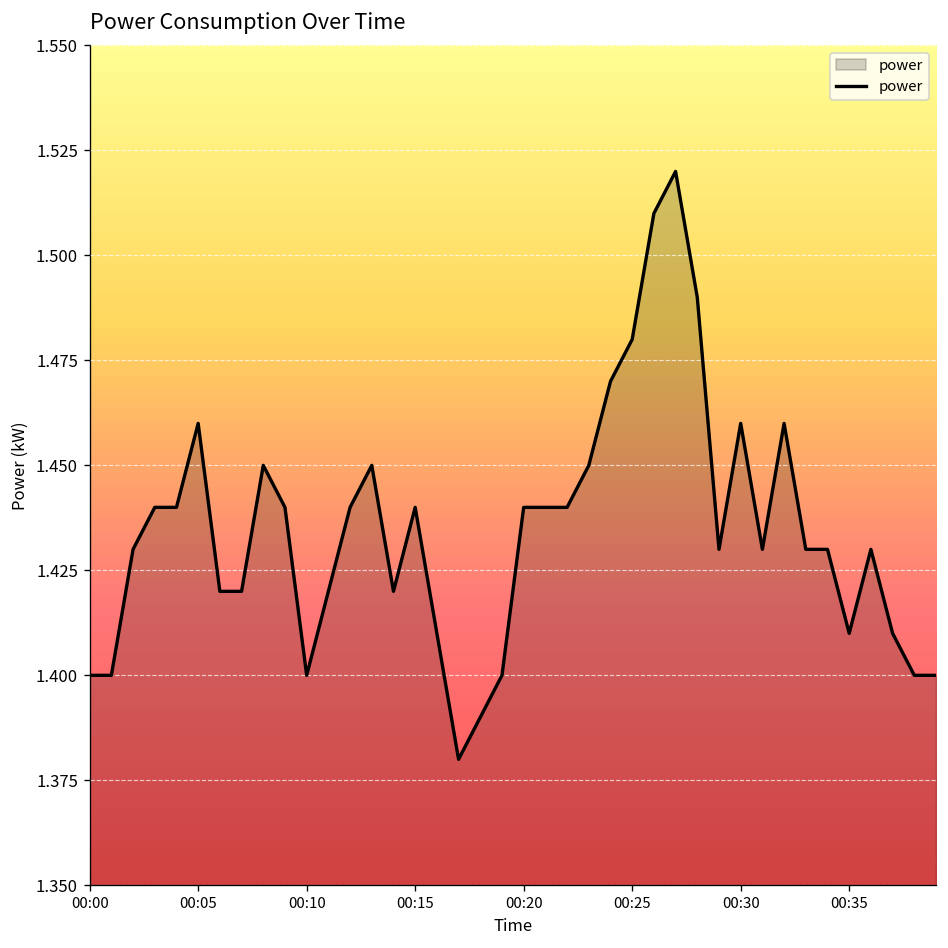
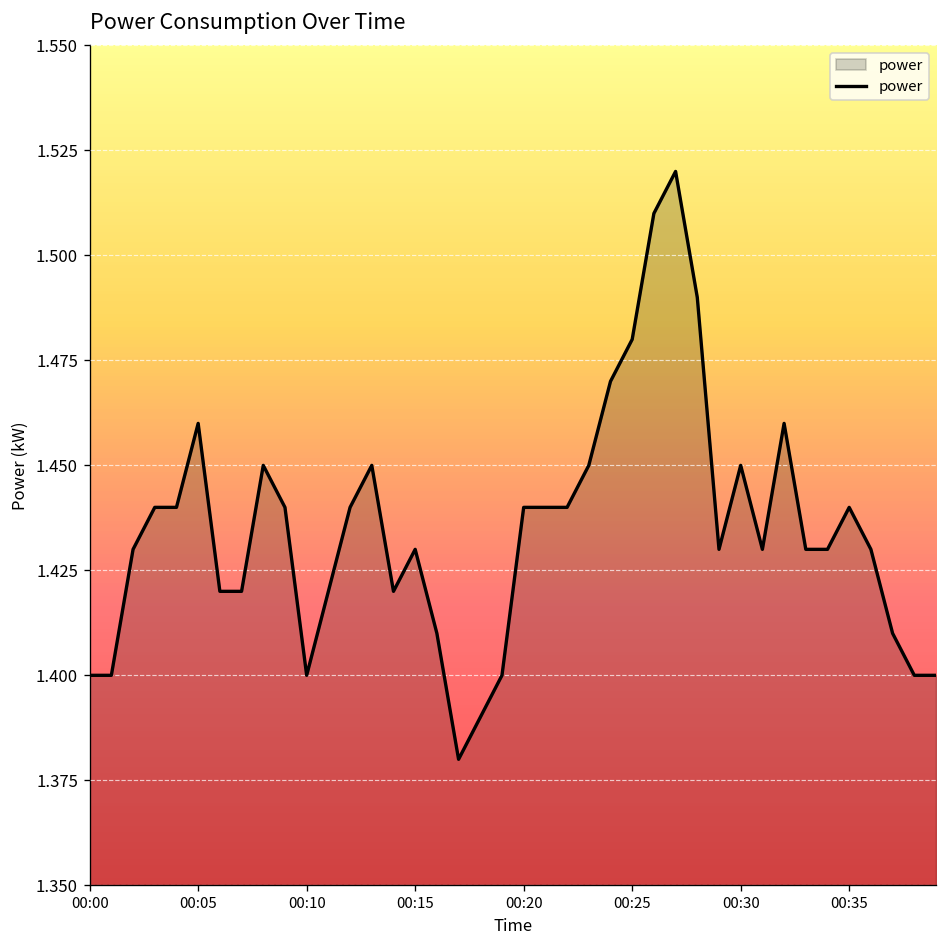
  {
    "00:00": 1.40,
    "00:05": 1.46,
    "00:10": 1.40,
-   "00:15": 1.44,
+   "00:15": 1.43,
    "00:20": 1.44,
    "00:25": 1.48,
-   "00:30": 1.46,
-   "00:35": 1.41
+   "00:30": 1.45,
+   "00:35": 1.44
  }
